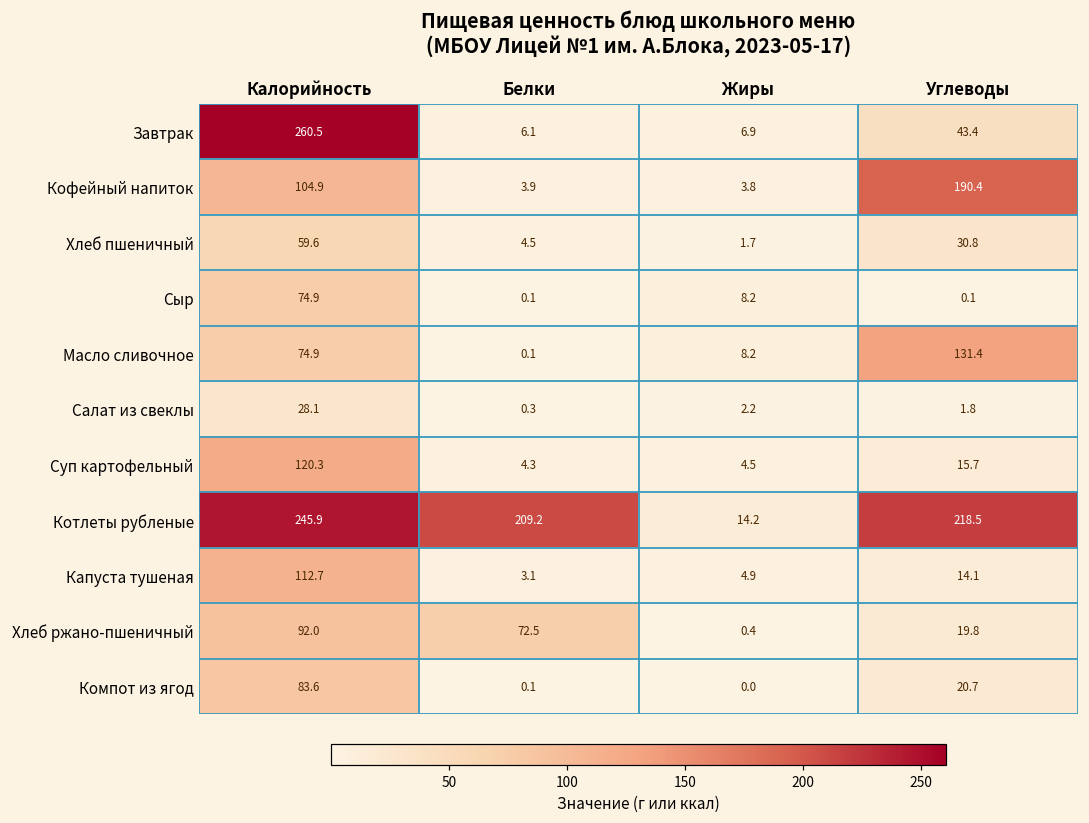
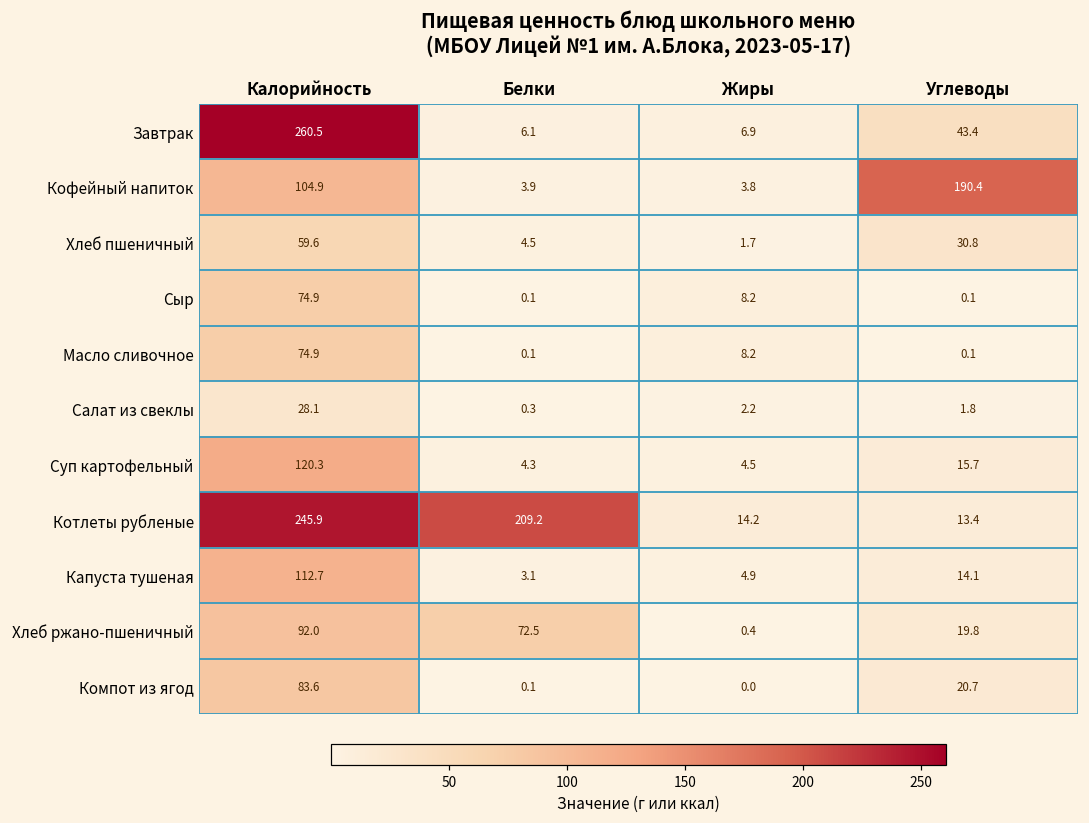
  {
    "Завтрак": {
      "Калорийность": 260.5,
      "Белки": 6.1,
      "Жиры": 6.9,
      "Углеводы": 43.4
    },
    "Кофейный напиток": {
      "Калорийность": 104.9,
      "Белки": 3.9,
      "Жиры": 3.8,
      "Углеводы": 190.4
    },
    "Хлеб пшеничный": {
      "Калорийность": 59.6,
      "Белки": 4.5,
      "Жиры": 1.7,
      "Углеводы": 30.8
    },
    "Сыр": {
      "Калорийность": 74.9,
      "Белки": 0.1,
      "Жиры": 8.2,
      "Углеводы": 0.1
    },
    "Масло сливочное": {
      "Калорийность": 74.9,
      "Белки": 0.1,
      "Жиры": 8.2,
-     "Углеводы": 131.4
+     "Углеводы": 0.1
    },
    "Салат из свеклы": {
      "Калорийность": 28.1,
      "Белки": 0.3,
      "Жиры": 2.2,
      "Углеводы": 1.8
    },
    "Суп картофельный": {
      "Калорийность": 120.3,
      "Белки": 4.3,
      "Жиры": 4.5,
      "Углеводы": 15.7
    },
    "Котлеты рубленые": {
      "Калорийность": 245.9,
      "Белки": 209.2,
      "Жиры": 14.2,
-     "Углеводы": 218.5
+     "Углеводы": 13.4
    },
    "Капуста тушеная": {
      "Калорийность": 112.7,
      "Белки": 3.1,
      "Жиры": 4.9,
      "Углеводы": 14.1
    },
    "Хлеб ржано-пшеничный": {
      "Калорийность": 92.0,
      "Белки": 72.5,
      "Жиры": 0.4,
      "Углеводы": 19.8
    },
    "Компот из ягод": {
      "Калорийность": 83.6,
      "Белки": 0.1,
      "Жиры": 0.0,
      "Углеводы": 20.7
    }
  }
